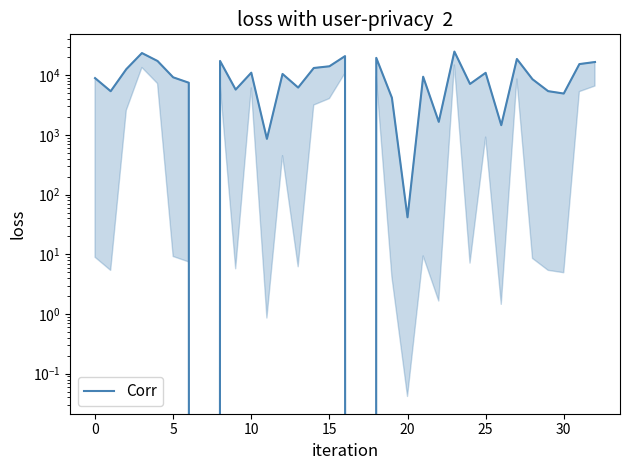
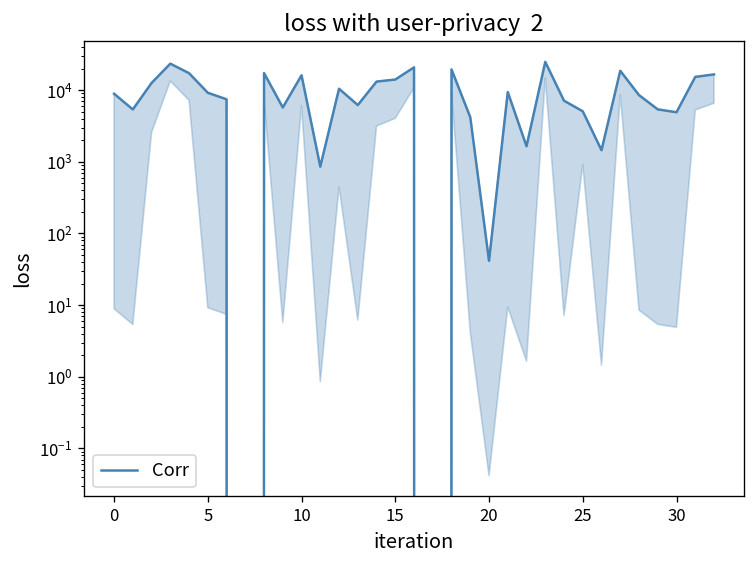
  {
    "0": 9000,
    "5": 9000,
-   "10": 11000,
+   "10": 16000,
    "15": 14000,
    "20": 40,
-   "25": 11000,
+   "25": 5000,
    "30": 5000
  }
